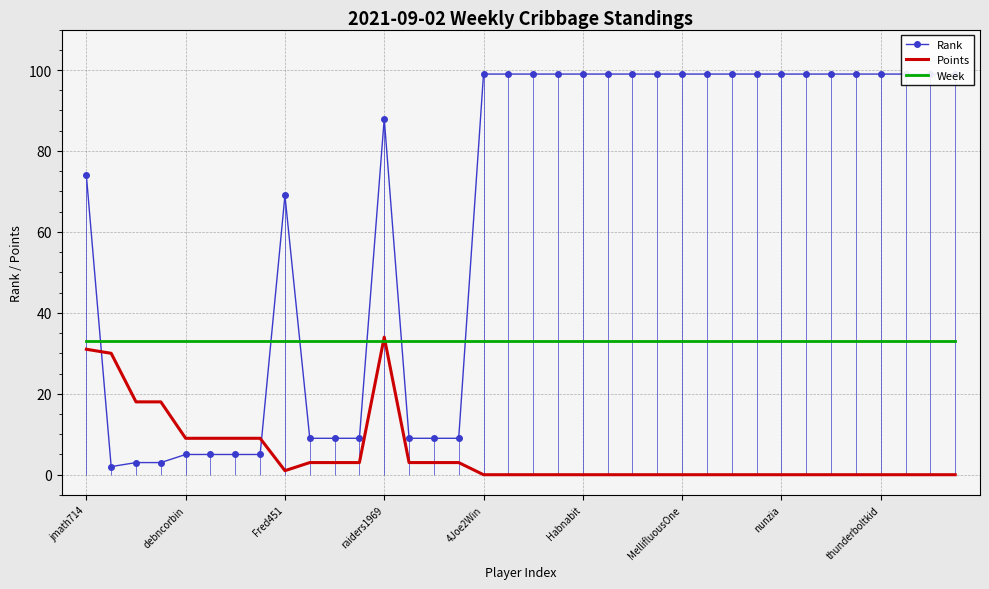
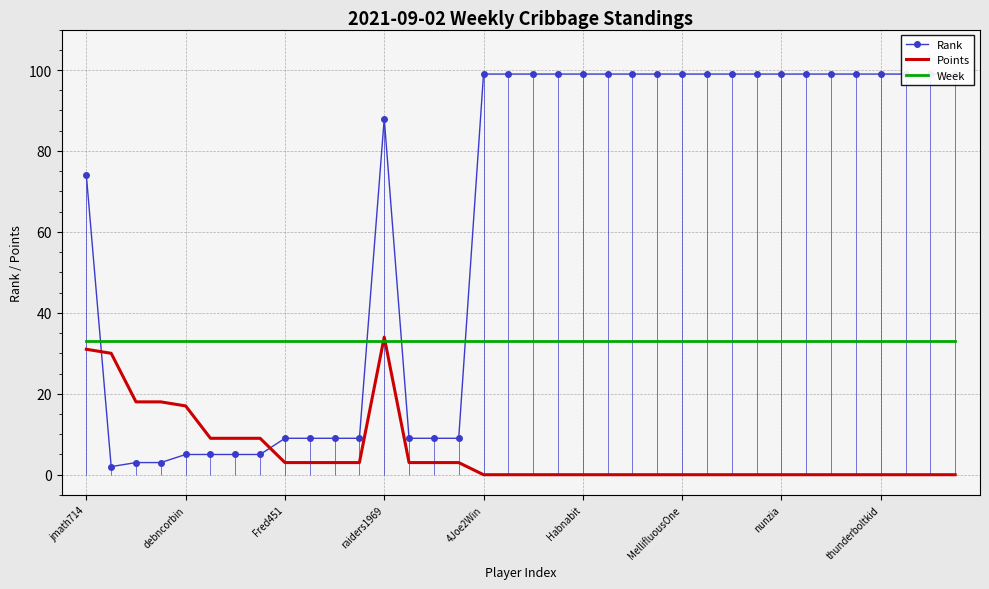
  {
    "Rank": {
      "jmath714": 74,
      "debncorbin": 5,
-     "Fred451": 69,
+     "Fred451": 9,
      "raiders1969": 88,
      "4Joe2Win": 99,
      "Habnabit": 99,
      "MellifluousOne": 99,
      "nunzia": 99,
      "thunderboltkid": 99
    },
    "Points": {
      "jmath714": 31,
-     "debncorbin": 9,
-     "Fred451": 1,
+     "debncorbin": 17,
+     "Fred451": 3,
      "raiders1969": 34,
      "4Joe2Win": 0,
      "Habnabit": 0,
      "MellifluousOne": 0,
      "nunzia": 0,
      "thunderboltkid": 0
    },
    "Week": {
      "jmath714": 33,
      "debncorbin": 33,
      "Fred451": 33,
      "raiders1969": 33,
      "4Joe2Win": 33,
      "Habnabit": 33,
      "MellifluousOne": 33,
      "nunzia": 33,
      "thunderboltkid": 33
    }
  }
